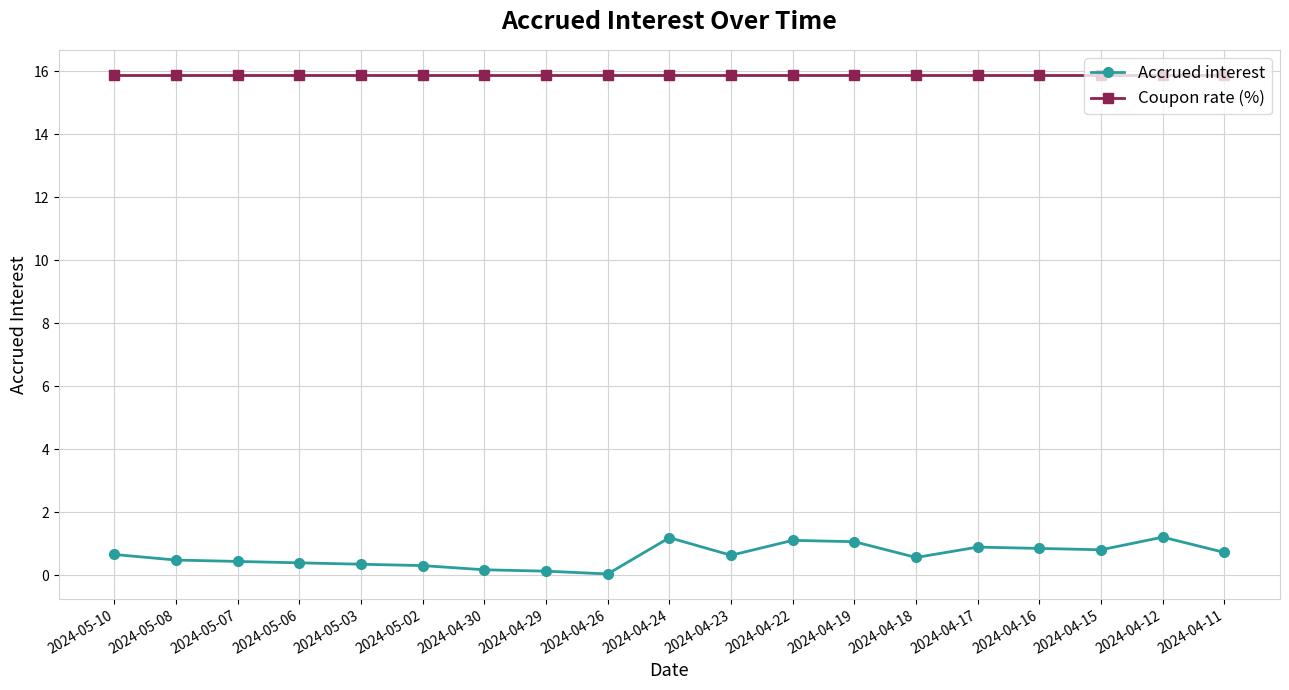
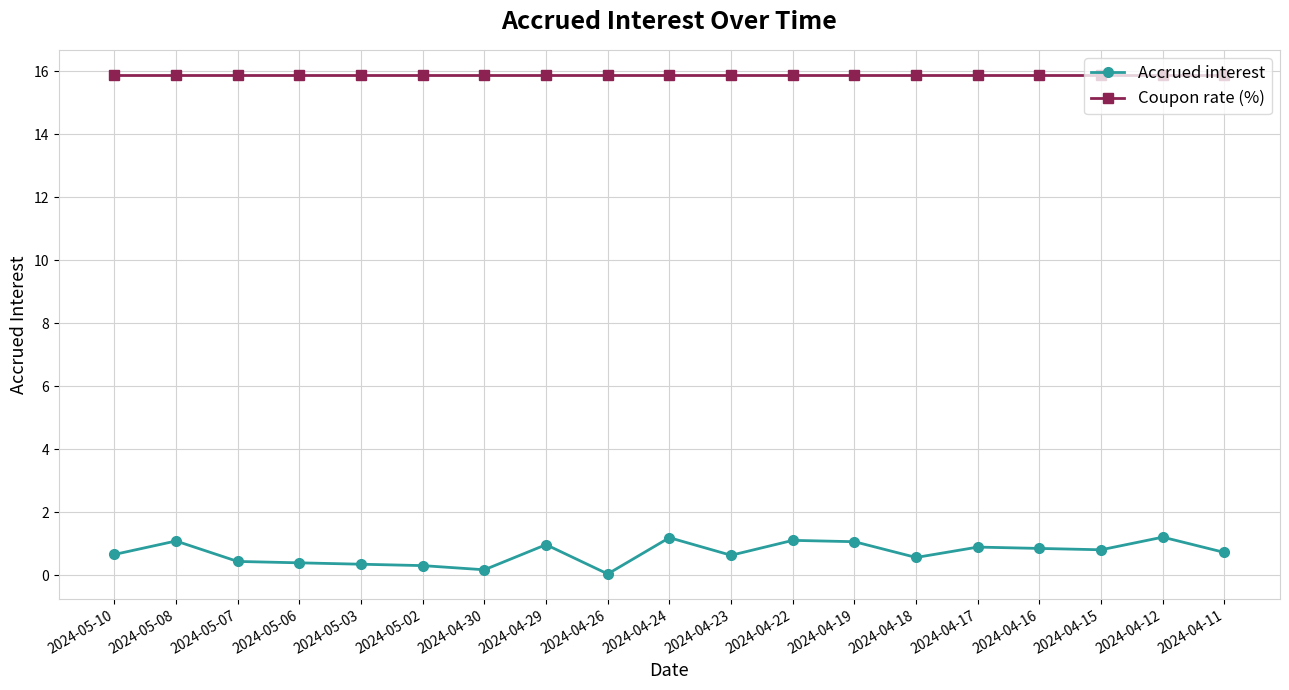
  {
    "Accrued interest": {
      "2024-05-10": 0.7,
-     "2024-05-08": 0.5,
+     "2024-05-08": 1.1,
      "2024-05-07": 0.4,
      "2024-05-06": 0.4,
      "2024-05-03": 0.4,
      "2024-05-02": 0.3,
      "2024-04-30": 0.2,
-     "2024-04-29": 0.1,
+     "2024-04-29": 1.0,
      "2024-04-26": 0.0,
      "2024-04-24": 1.2,
      "2024-04-23": 0.6,
      "2024-04-22": 1.1,
      "2024-04-19": 1.1,
      "2024-04-18": 0.6,
      "2024-04-17": 0.9,
      "2024-04-16": 0.9,
      "2024-04-15": 0.8,
      "2024-04-12": 1.2,
      "2024-04-11": 0.7
    },
    "Coupon rate (%)": {
      "2024-05-10": 15.9,
      "2024-05-08": 15.9,
      "2024-05-07": 15.9,
      "2024-05-06": 15.9,
      "2024-05-03": 15.9,
      "2024-05-02": 15.9,
      "2024-04-30": 15.9,
      "2024-04-29": 15.9,
      "2024-04-26": 15.9,
      "2024-04-24": 15.9,
      "2024-04-23": 15.9,
      "2024-04-22": 15.9,
      "2024-04-19": 15.9,
      "2024-04-18": 15.9,
      "2024-04-17": 15.9,
      "2024-04-16": 15.9
    }
  }
